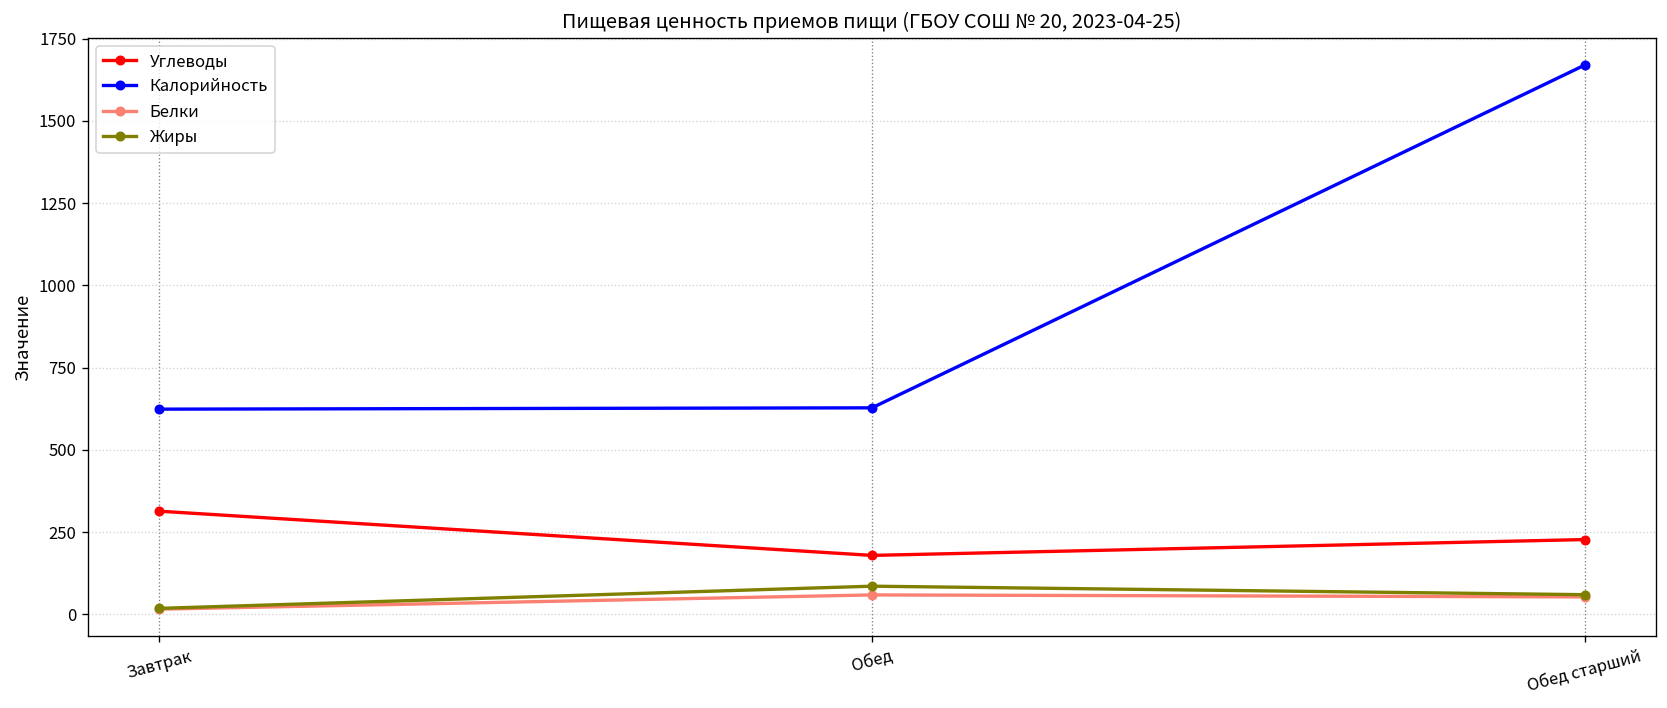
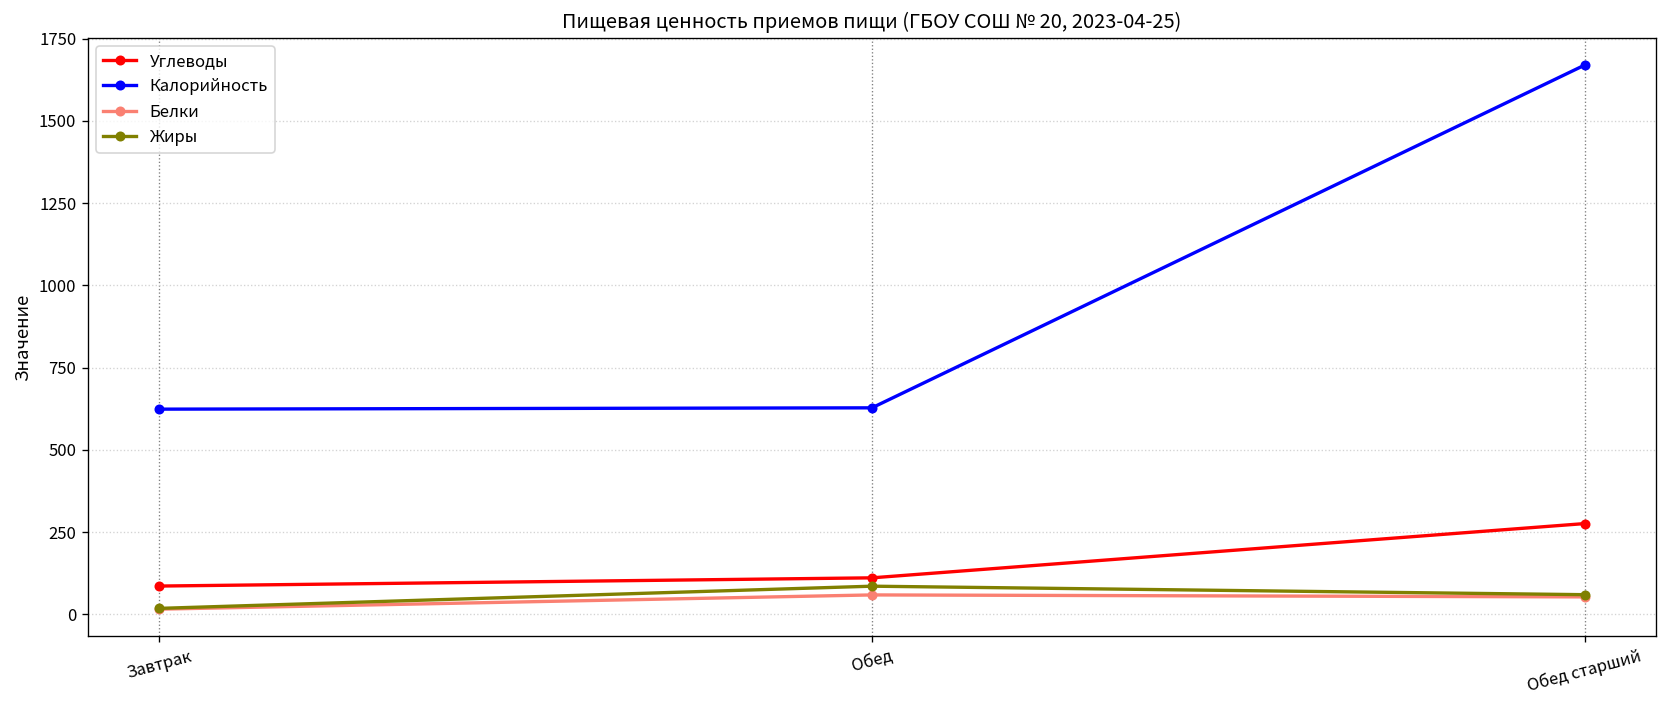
  {
    "Углеводы": {
-     "Завтрак": 310,
-     "Обед": 180,
-     "Обед старший": 230
+     "Завтрак": 90,
+     "Обед": 110,
+     "Обед старший": 280
    },
    "Калорийность": {
      "Завтрак": 620,
      "Обед": 630,
      "Обед старший": 1670
    },
    "Белки": {
      "Обед": 60
    },
    "Жиры": {
      "Обед": 90
    }
  }
